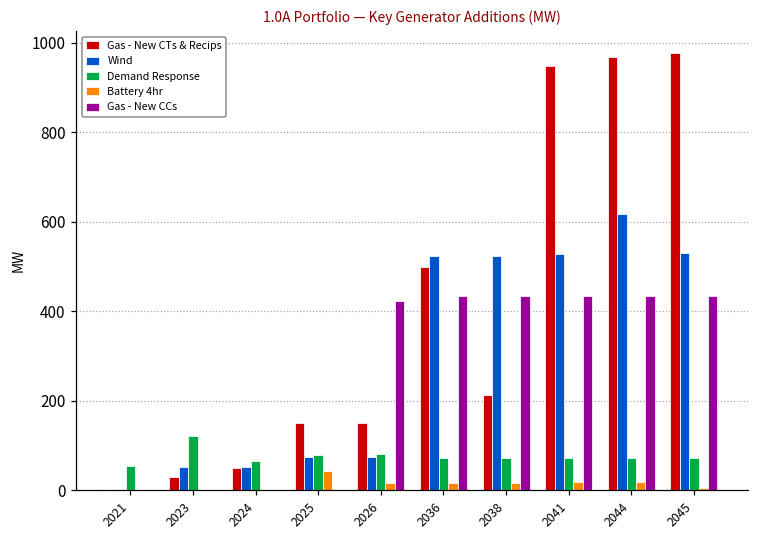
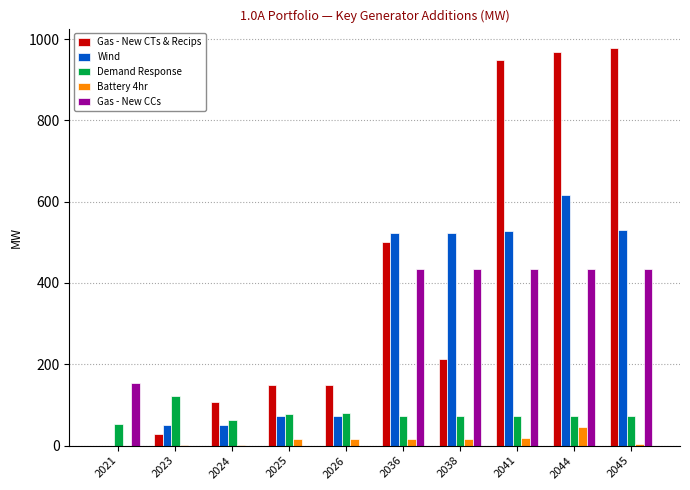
  {
    "Gas - New CTs & Recips": {
      "2021": 0,
      "2023": 30,
-     "2024": 50,
+     "2024": 110,
      "2025": 150,
      "2026": 150,
      "2036": 500,
      "2038": 210,
      "2041": 950,
      "2044": 970,
      "2045": 980
    },
    "Wind": {
      "2021": 0,
      "2023": 50,
      "2024": 50,
      "2025": 70,
      "2026": 70,
      "2036": 520,
      "2038": 520,
      "2041": 530,
      "2044": 620,
      "2045": 530
    },
    "Demand Response": {
      "2021": 50,
      "2023": 120,
      "2024": 60,
      "2025": 80,
      "2026": 80,
      "2036": 70,
      "2038": 70,
      "2041": 70,
      "2044": 70,
      "2045": 70
    },
    "Battery 4hr": {
      "2021": 0,
-     "2025": 40,
+     "2025": 20,
      "2026": 20,
      "2036": 20,
      "2038": 20,
      "2041": 20,
-     "2044": 20
+     "2044": 50
    },
    "Gas - New CCs": {
-     "2021": 0,
+     "2021": 150,
      "2023": 0,
      "2024": 0,
      "2025": 0,
-     "2026": 420,
+     "2026": 0,
      "2036": 440,
      "2038": 440,
      "2041": 440,
      "2044": 440,
      "2045": 440
    }
  }
